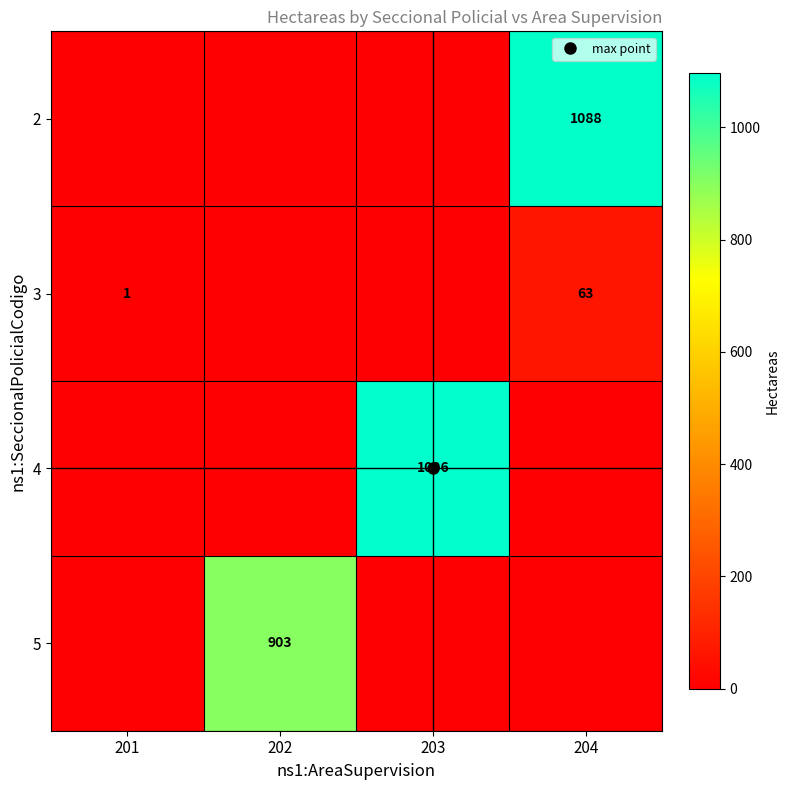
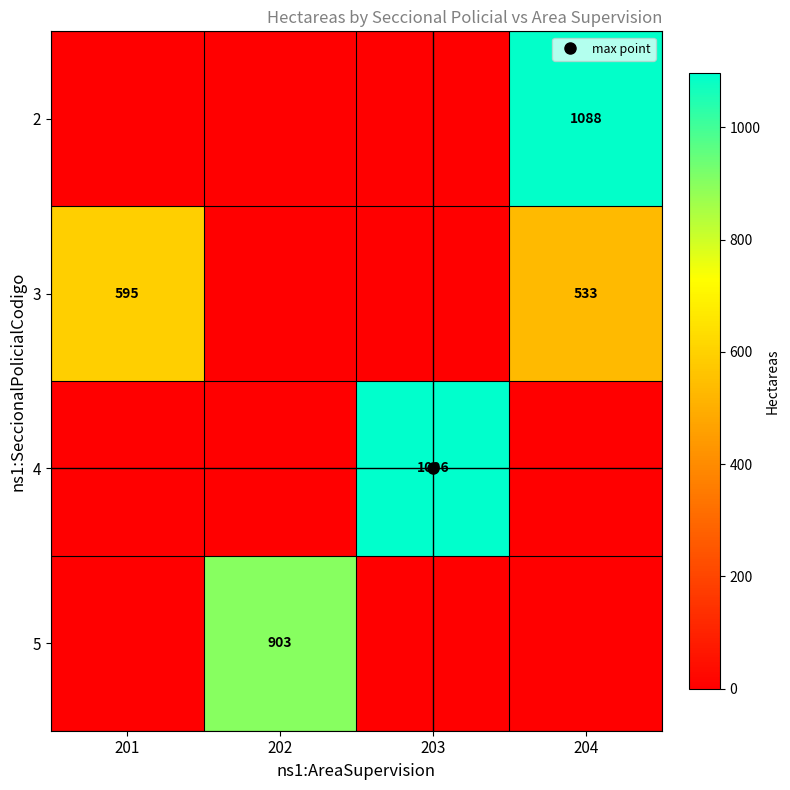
  {
    "2": {
      "204": 1088
    },
    "3": {
-     "201": 1,
-     "204": 63
+     "201": 595,
+     "204": 533
    },
    "5": {
      "202": 903
    }
  }
